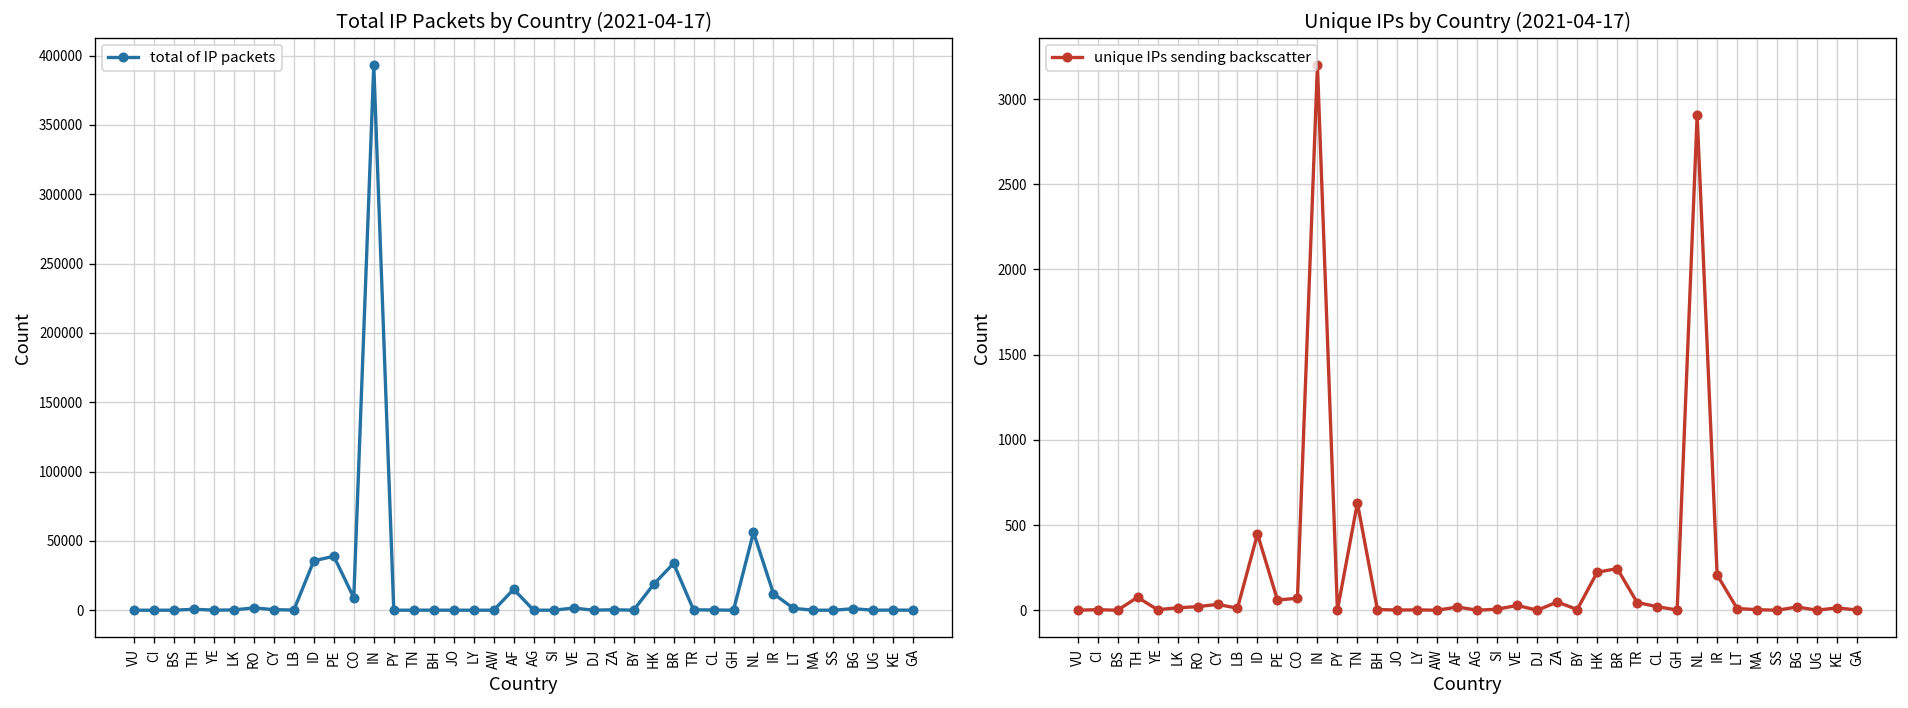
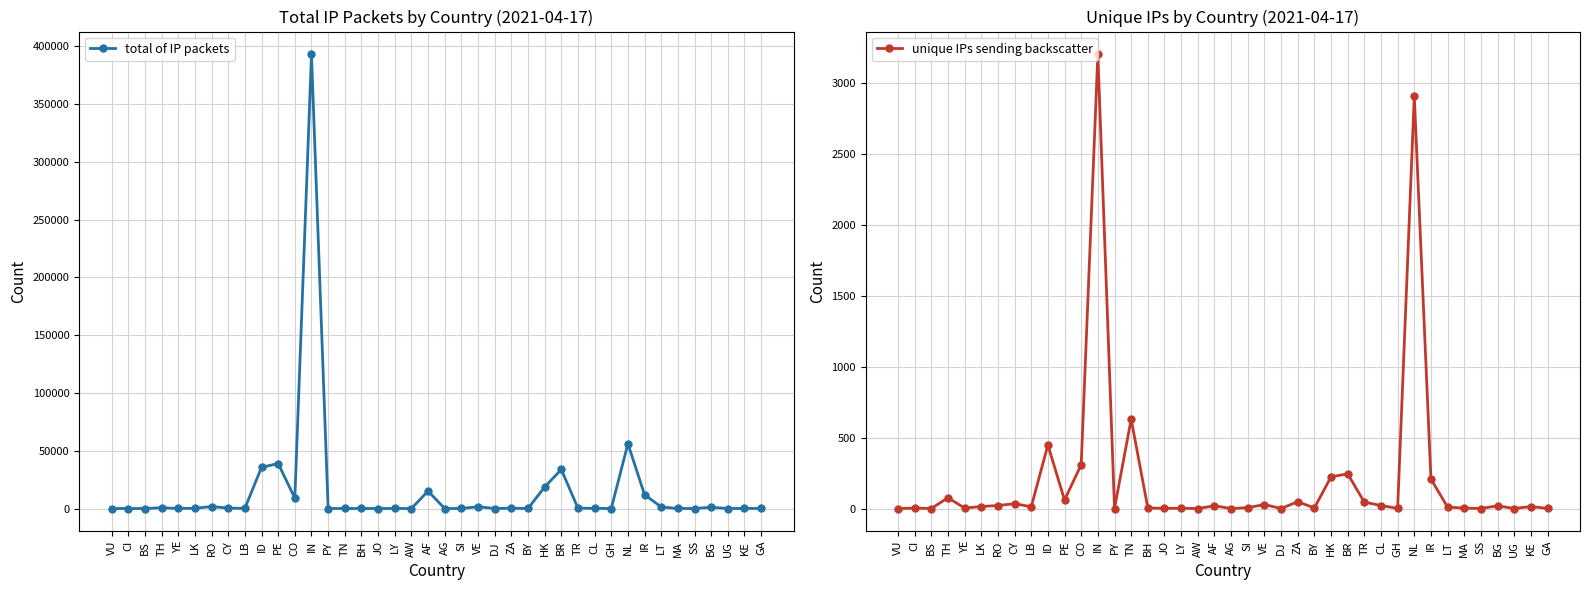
  {
    "Total IP Packets by Country (2021-04-17)": {
      "VU": 0,
      "CI": 0,
      "BS": 0,
      "TH": 1000,
      "YE": 0,
      "LK": 0,
      "RO": 2000,
      "CY": 0,
      "LB": 0,
      "ID": 36000,
      "PE": 39000,
      "CO": 9000,
      "IN": 393000,
      "PY": 0,
      "TN": 0,
      "BH": 0,
      "JO": 0,
      "LY": 0,
      "AW": 0,
      "AF": 15000,
      "AG": 0,
      "SI": 0,
      "VE": 2000,
      "DJ": 0,
      "ZA": 0,
      "BY": 0,
      "HK": 19000,
      "BR": 34000,
      "TR": 0,
      "CL": 0,
      "GH": 0,
      "NL": 56000,
      "IR": 12000,
      "LT": 1000,
      "MA": 0,
      "SS": 0,
      "BG": 1000,
      "UG": 0,
      "KE": 0,
      "GA": 0
    },
    "Unique IPs by Country (2021-04-17)": {
      "VU": 0,
      "CI": 0,
      "BS": 0,
      "TH": 80,
      "YE": 0,
      "LK": 20,
      "RO": 20,
      "CY": 40,
      "LB": 10,
      "ID": 450,
      "PE": 60,
-     "CO": 70,
+     "CO": 310,
      "IN": 3200,
      "PY": 0,
      "TN": 630,
      "BH": 10,
      "JO": 0,
      "LY": 0,
      "AW": 0,
      "AF": 20,
      "AG": 0,
      "SI": 10,
      "VE": 30,
      "DJ": 0,
      "ZA": 50,
      "BY": 10,
      "HK": 220,
      "BR": 250,
      "TR": 50,
      "CL": 20,
      "GH": 0,
      "NL": 2910,
      "IR": 210,
      "LT": 10,
      "MA": 0,
      "SS": 0,
      "BG": 20,
      "UG": 0,
      "KE": 20,
      "GA": 0
    }
  }
